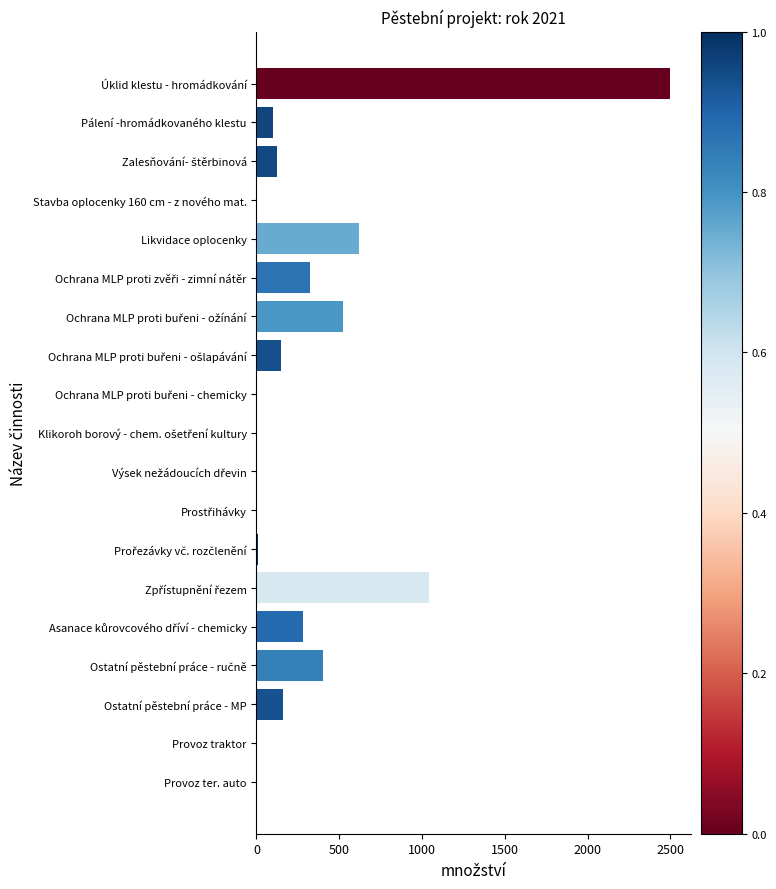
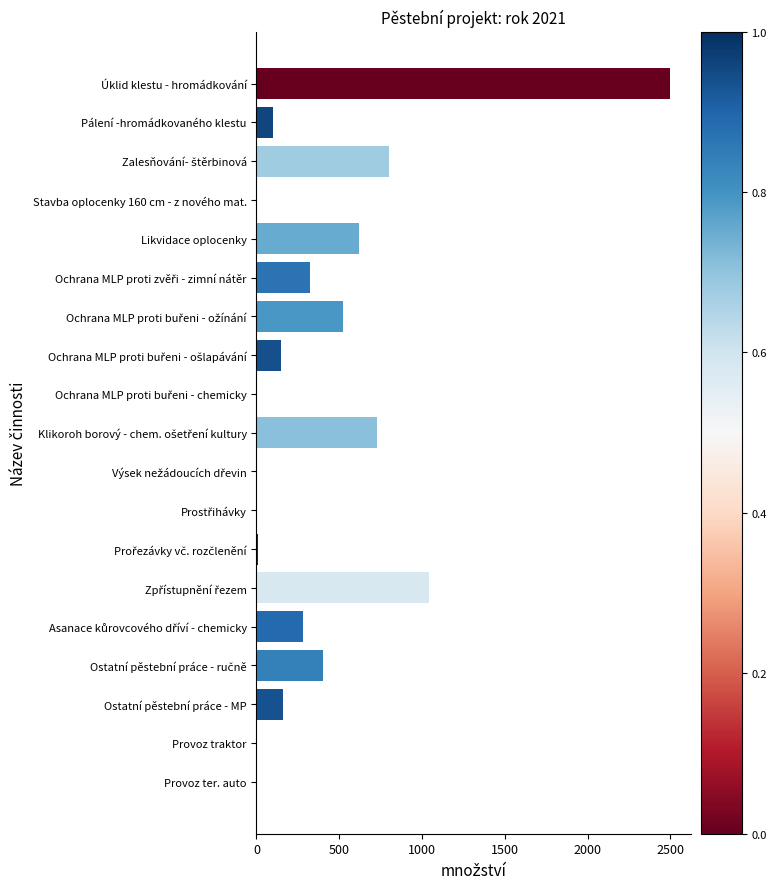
  {
    "Úklid klestu - hromádkování": 2500,
    "Pálení -hromádkovaného klestu": 100,
-   "Zalesňování- štěrbinová": 120,
+   "Zalesňování- štěrbinová": 800,
    "Likvidace oplocenky": 620,
    "Ochrana MLP proti zvěři - zimní nátěr": 320,
    "Ochrana MLP proti buřeni - ožínání": 520,
    "Ochrana MLP proti buřeni - ošlapávání": 150,
-   "Klikoroh borový - chem. ošetření kultury": 0,
+   "Klikoroh borový - chem. ošetření kultury": 730,
    "Zpřístupnění řezem": 1040,
    "Asanace kůrovcového dříví - chemicky": 280,
    "Ostatní pěstební práce - ručně": 400,
    "Ostatní pěstební práce - MP": 160
  }
